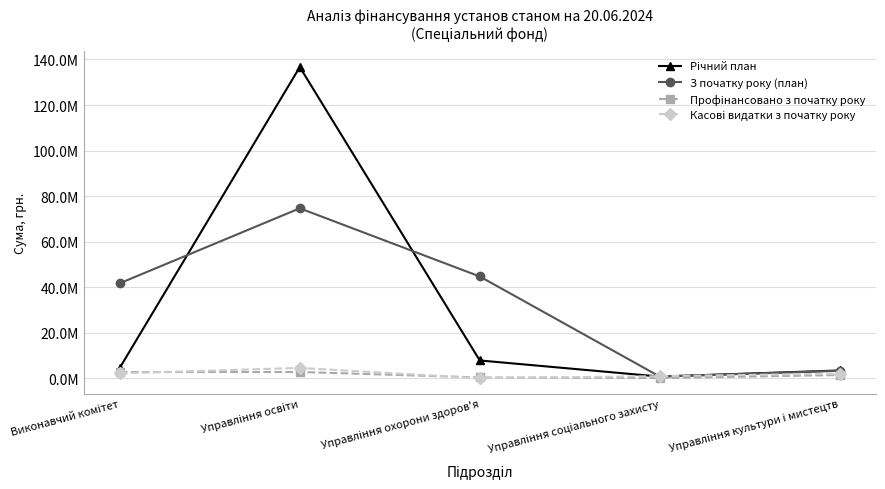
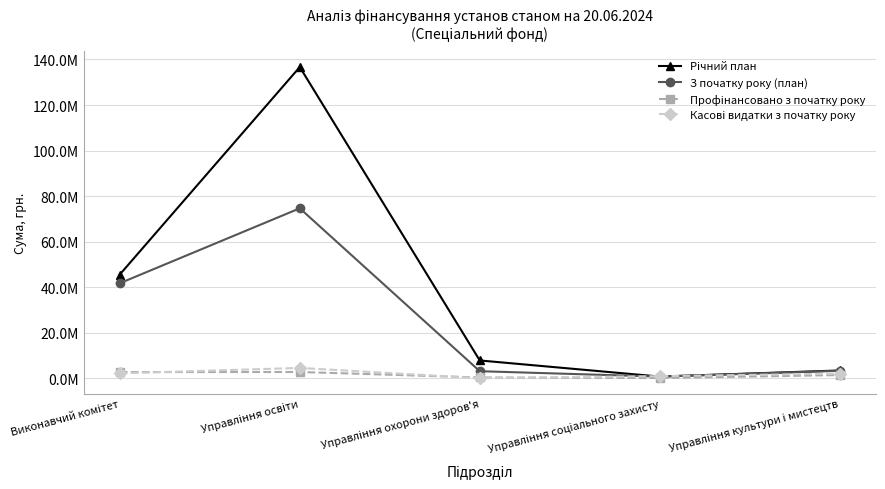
  {
    "Річний план": {
-     "Виконавчий комітет": 5000000,
+     "Виконавчий комітет": 46000000,
      "Управління освіти": 137000000,
      "Управління охорони здоров'я": 8000000
    },
    "З початку року (план)": {
      "Виконавчий комітет": 42000000,
      "Управління освіти": 75000000,
-     "Управління охорони здоров'я": 45000000
+     "Управління охорони здоров'я": 3000000
    }
  }
